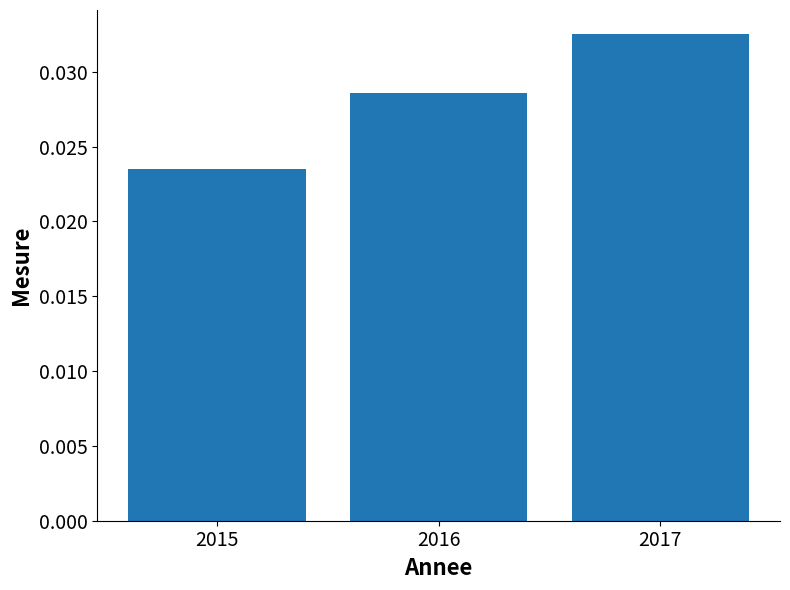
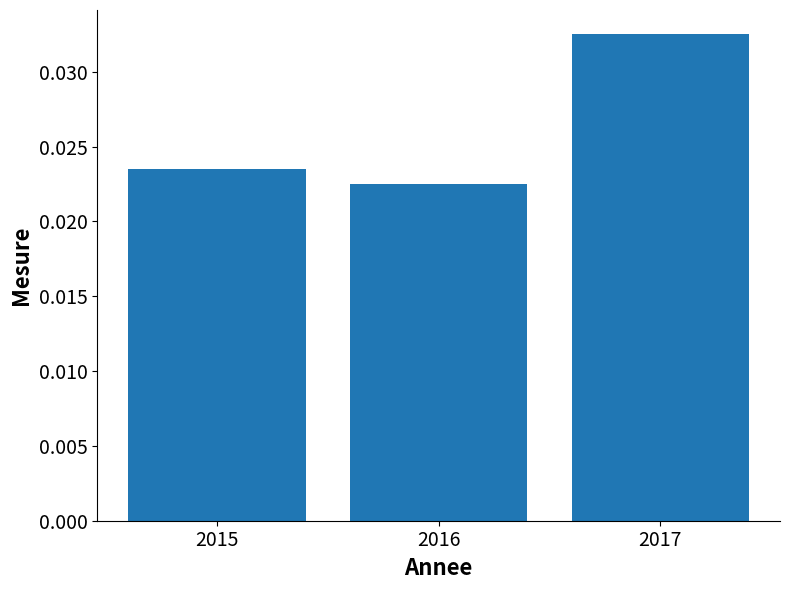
  {
    "2015": 0.0235,
-   "2016": 0.0286,
+   "2016": 0.0225,
    "2017": 0.0325
  }
